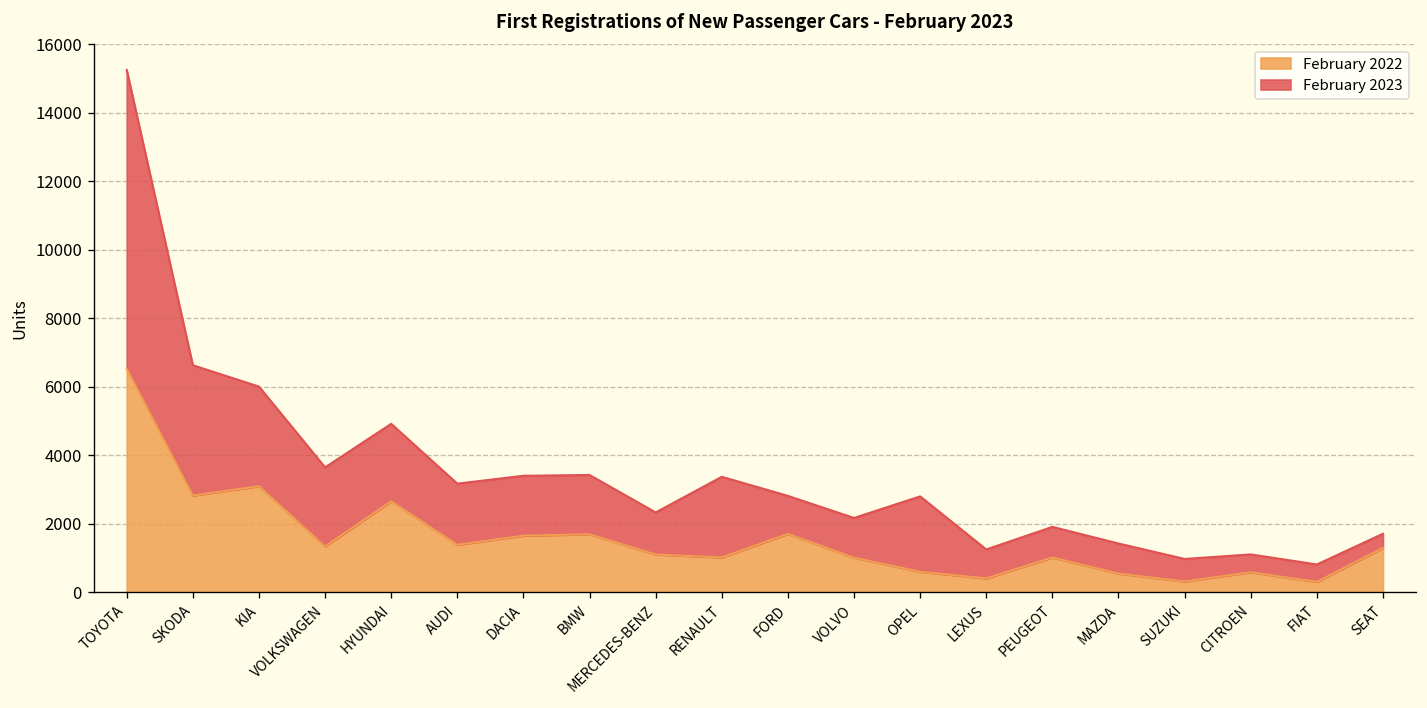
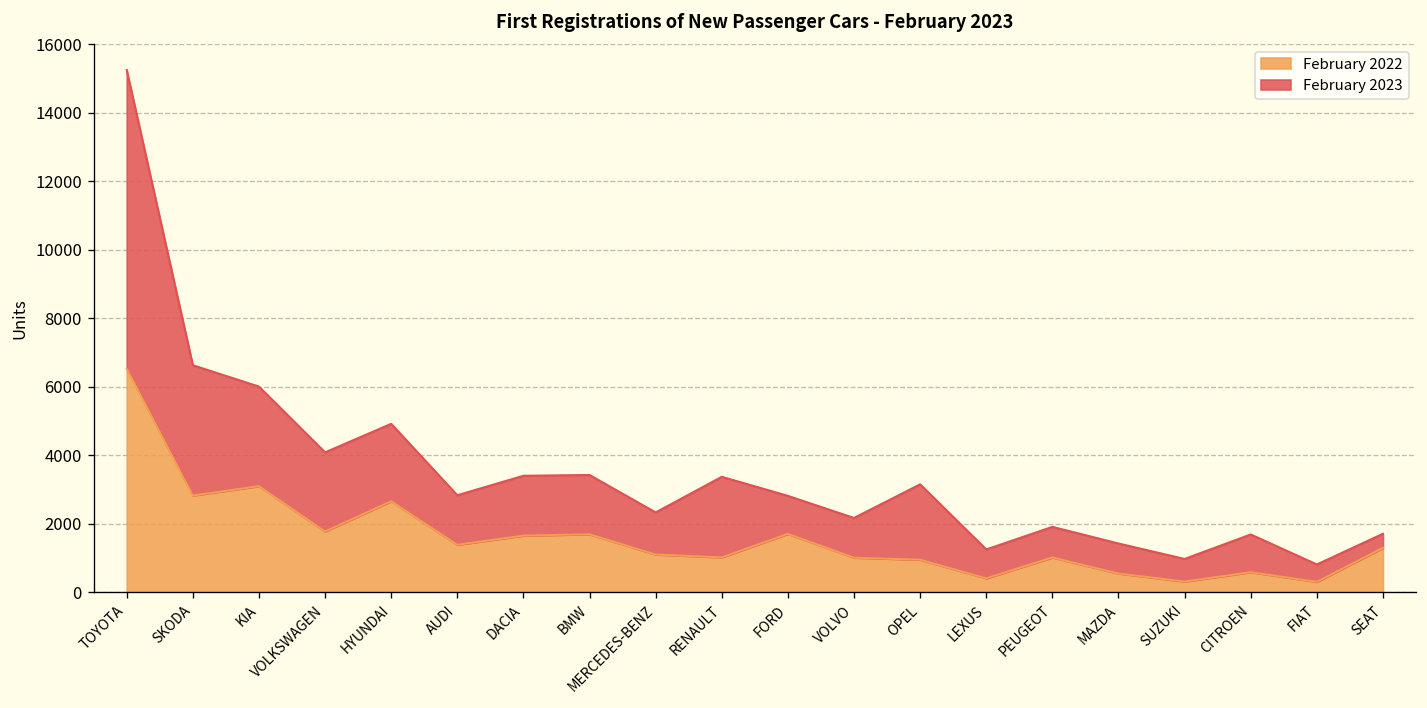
  {
    "February 2022": {
      "TOYOTA": 6500,
      "SKODA": 2800,
      "KIA": 3100,
-     "VOLKSWAGEN": 1300,
+     "VOLKSWAGEN": 1800,
      "HYUNDAI": 2700,
      "AUDI": 1400,
      "DACIA": 1700,
      "BMW": 1700,
      "MERCEDES-BENZ": 1100,
      "RENAULT": 1000,
      "FORD": 1700,
      "VOLVO": 1000,
-     "OPEL": 600,
+     "OPEL": 900,
      "LEXUS": 400,
      "PEUGEOT": 1000,
      "MAZDA": 500,
      "SUZUKI": 300,
      "CITROEN": 600,
      "FIAT": 300,
      "SEAT": 1300
    },
    "February 2023": {
      "TOYOTA": 8700,
      "SKODA": 3800,
      "KIA": 2900,
      "VOLKSWAGEN": 2300,
      "HYUNDAI": 2300,
-     "AUDI": 1800,
+     "AUDI": 1400,
      "DACIA": 1700,
      "BMW": 1700,
      "MERCEDES-BENZ": 1200,
      "RENAULT": 2400,
      "FORD": 1100,
      "VOLVO": 1200,
      "OPEL": 2200,
      "LEXUS": 800,
      "PEUGEOT": 900,
      "MAZDA": 900,
      "SUZUKI": 700,
-     "CITROEN": 500,
+     "CITROEN": 1100,
      "FIAT": 500,
      "SEAT": 400
    }
  }
